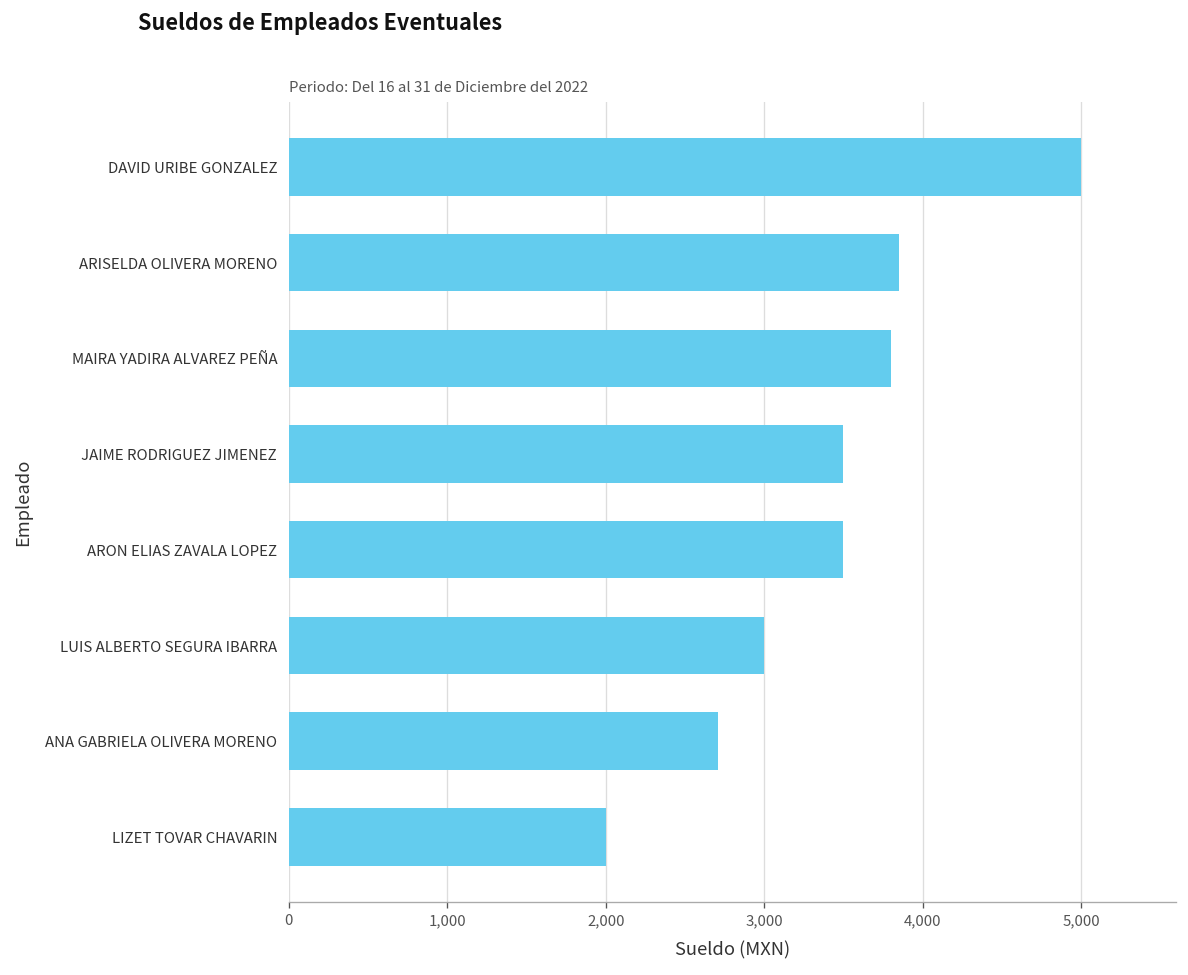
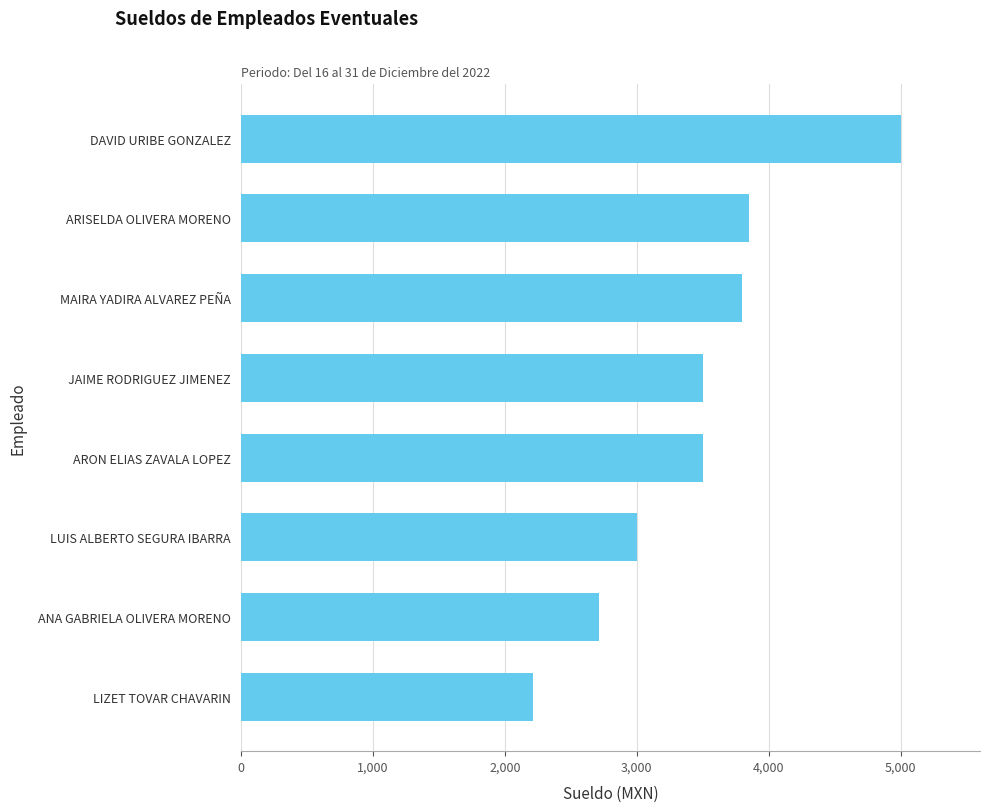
  {
    "DAVID URIBE GONZALEZ": "5,000",
    "ARISELDA OLIVERA MORENO": "3,850",
    "MAIRA YADIRA ALVAREZ PEÑA": "3,800",
    "JAIME RODRIGUEZ JIMENEZ": "3,500",
    "ARON ELIAS ZAVALA LOPEZ": "3,500",
    "LUIS ALBERTO SEGURA IBARRA": "3,000",
    "ANA GABRIELA OLIVERA MORENO": "2,710",
-   "LIZET TOVAR CHAVARIN": "2,000"
+   "LIZET TOVAR CHAVARIN": "2,220"
  }
